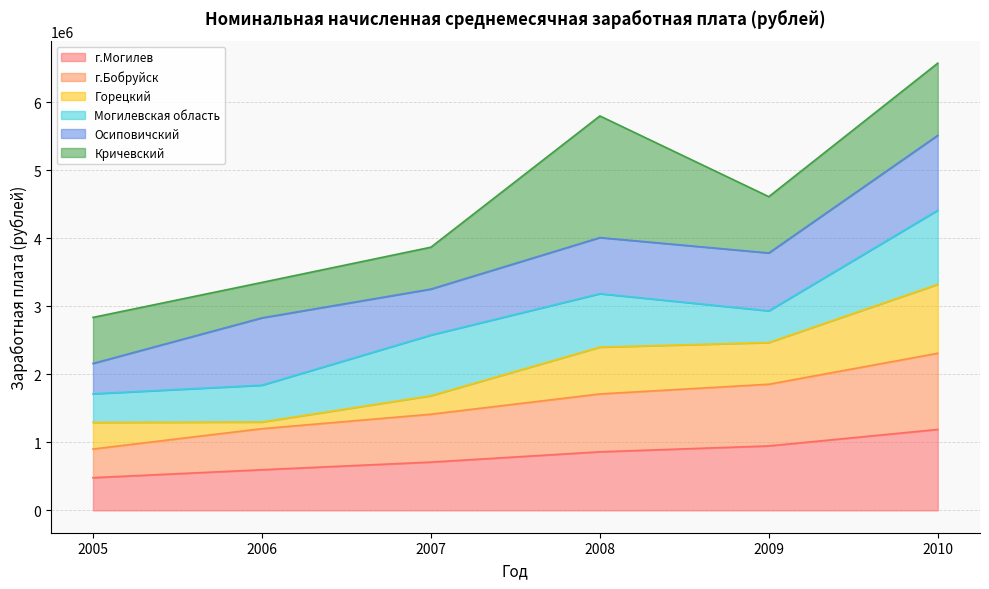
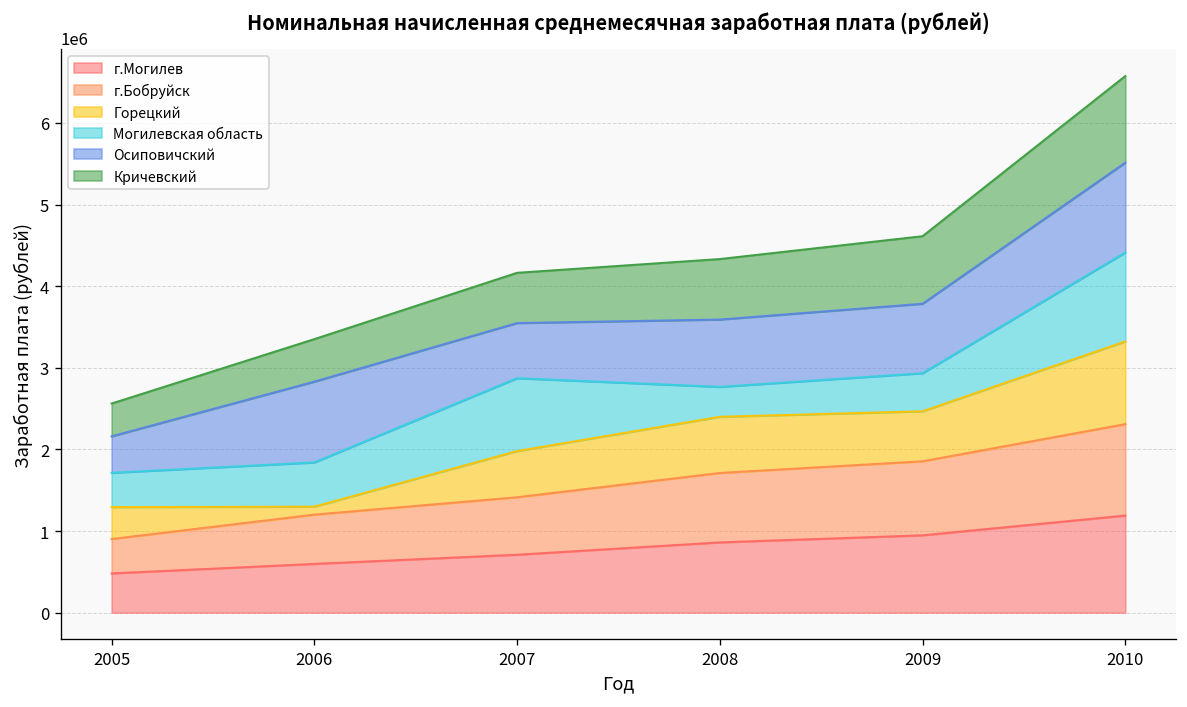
  {
    "Горецкий": {
      "2005": 400000,
      "2006": 100000,
-     "2007": 300000,
+     "2007": 600000,
      "2008": 700000,
      "2009": 600000,
      "2010": 1000000
    },
    "Могилевская область": {
      "2005": 400000,
      "2006": 500000,
      "2007": 900000,
-     "2008": 800000,
+     "2008": 400000,
      "2009": 500000,
      "2010": 1100000
    },
    "Осиповичский": {
      "2005": 400000,
      "2006": 1000000,
      "2007": 700000,
      "2008": 800000,
      "2009": 900000,
      "2010": 1100000
    },
    "Кричевский": {
-     "2005": 700000,
+     "2005": 400000,
      "2006": 500000,
      "2007": 600000,
-     "2008": 1800000,
+     "2008": 700000,
      "2009": 800000,
      "2010": 1100000
    }
  }
